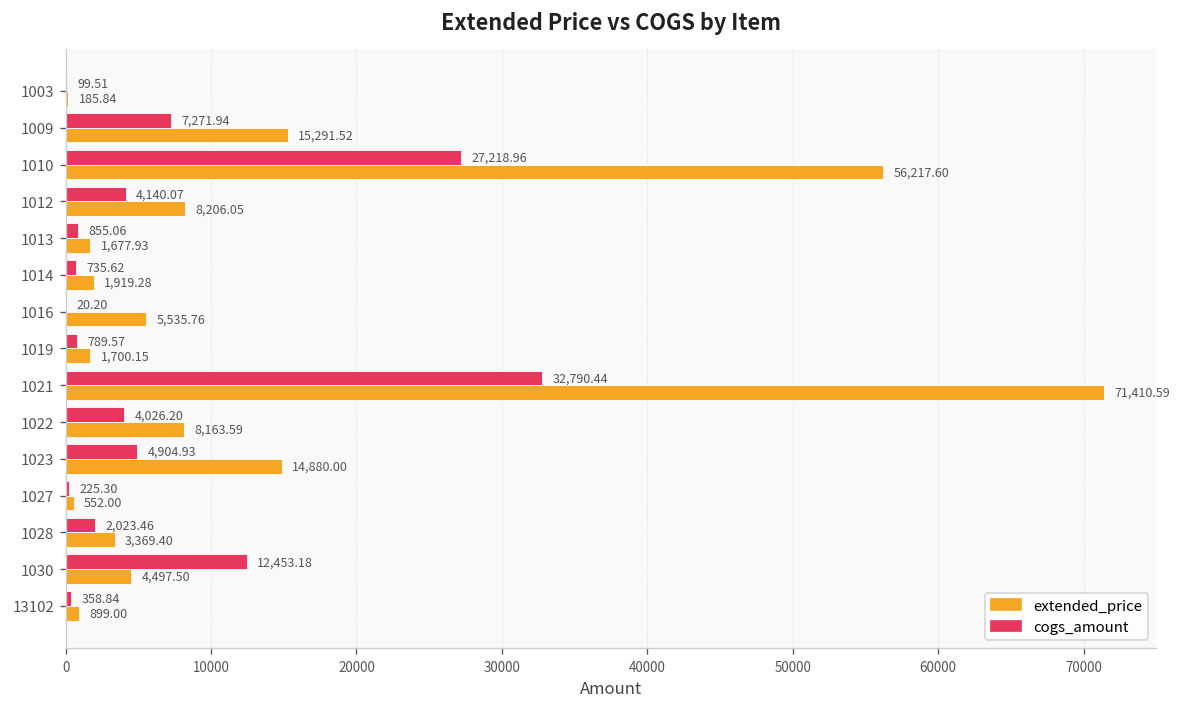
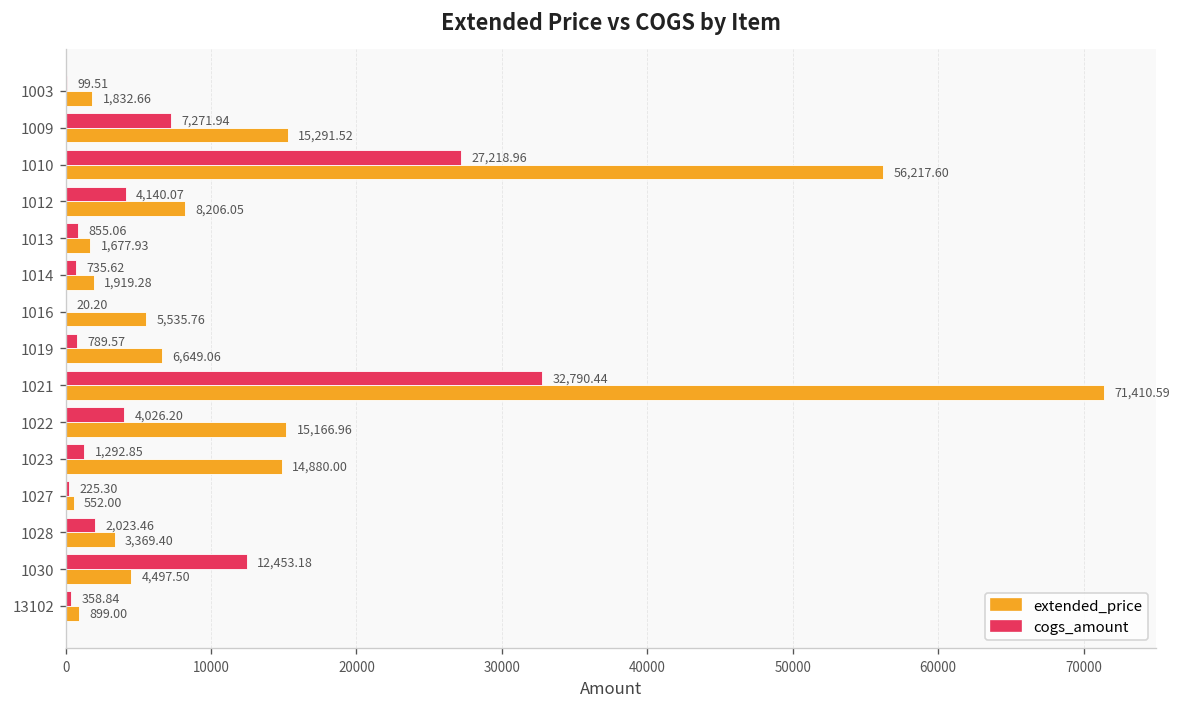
  {
    "extended_price": {
-     "1003": "185.84",
+     "1003": "1,832.66",
      "1009": "15,291.52",
      "1010": "56,217.60",
      "1012": "8,206.05",
      "1013": "1,677.93",
      "1014": "1,919.28",
      "1016": "5,535.76",
-     "1019": "1,700.15",
+     "1019": "6,649.06",
      "1021": "71,410.59",
-     "1022": "8,163.59",
+     "1022": "15,166.96",
      "1023": "14,880.00",
      "1027": "552.00",
      "1028": "3,369.40",
      "1030": "4,497.50",
      "13102": "899.00"
    },
    "cogs_amount": {
      "1003": "99.51",
      "1009": "7,271.94",
      "1010": "27,218.96",
      "1012": "4,140.07",
      "1013": "855.06",
      "1014": "735.62",
      "1016": "20.20",
      "1019": "789.57",
      "1021": "32,790.44",
      "1022": "4,026.20",
-     "1023": "4,904.93",
+     "1023": "1,292.85",
      "1027": "225.30",
      "1028": "2,023.46",
      "1030": "12,453.18",
      "13102": "358.84"
    }
  }
